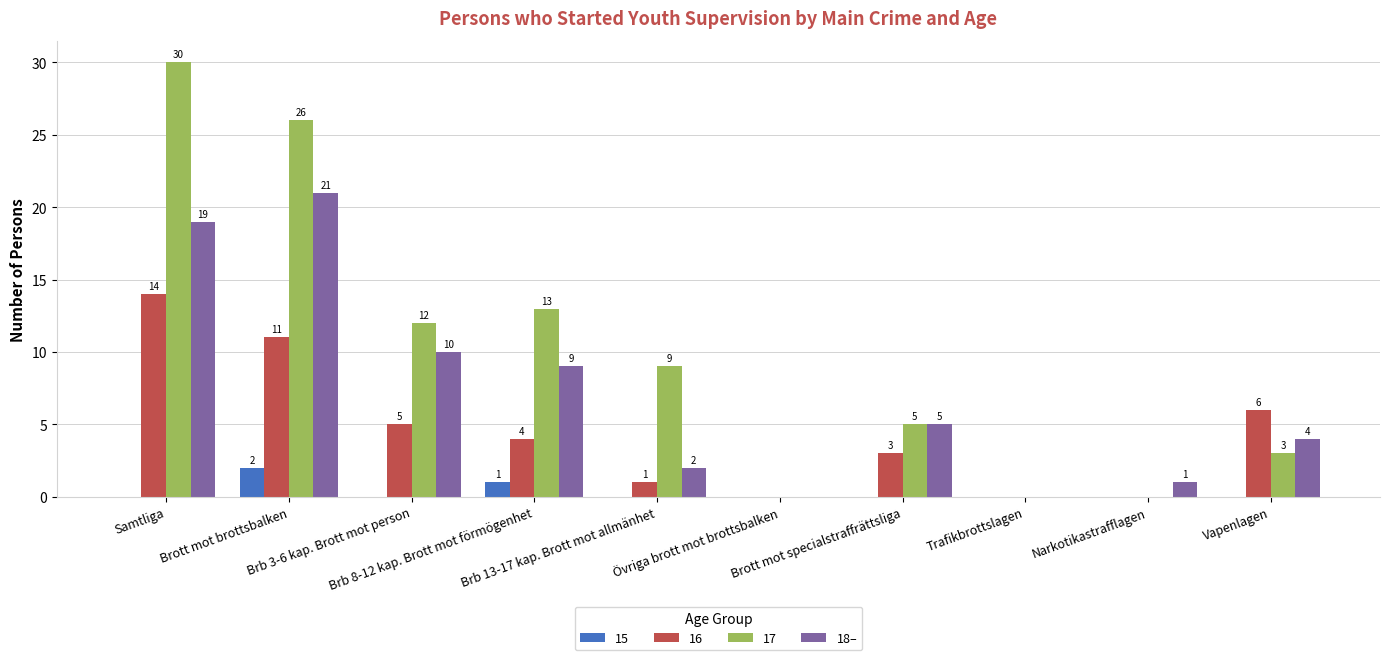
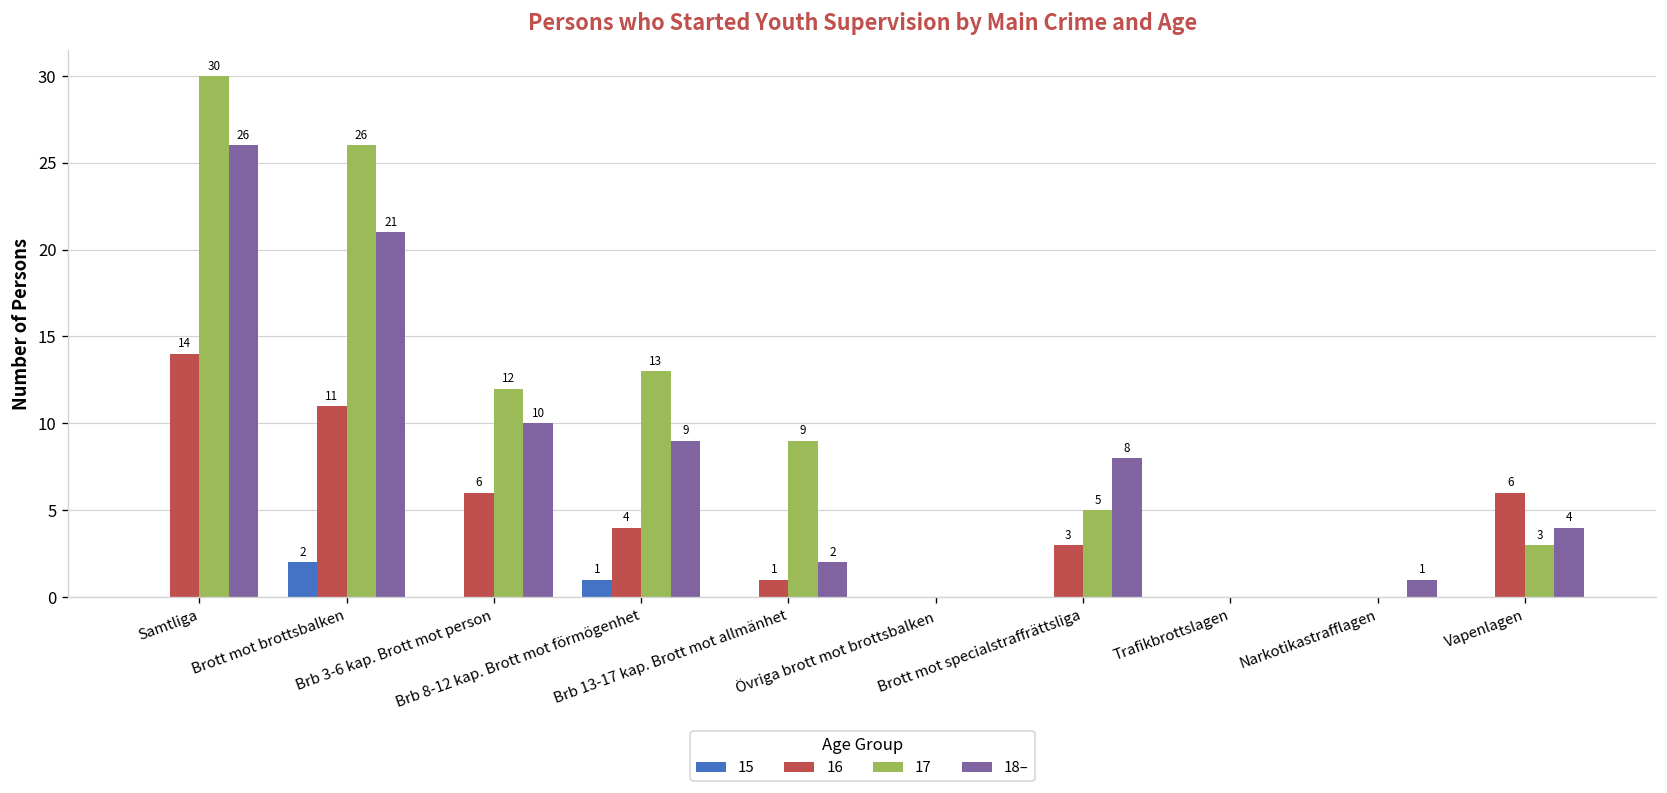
  {
    "15": {
      "Brott mot brottsbalken": 2,
      "Brb 8-12 kap. Brott mot förmögenhet": 1
    },
    "16": {
      "Samtliga": 14,
      "Brott mot brottsbalken": 11,
-     "Brb 3-6 kap. Brott mot person": 5,
+     "Brb 3-6 kap. Brott mot person": 6,
      "Brb 8-12 kap. Brott mot förmögenhet": 4,
      "Brb 13-17 kap. Brott mot allmänhet": 1,
      "Brott mot specialstraffrättsliga": 3,
      "Vapenlagen": 6
    },
    "17": {
      "Samtliga": 30,
      "Brott mot brottsbalken": 26,
      "Brb 3-6 kap. Brott mot person": 12,
      "Brb 8-12 kap. Brott mot förmögenhet": 13,
      "Brb 13-17 kap. Brott mot allmänhet": 9,
      "Brott mot specialstraffrättsliga": 5,
      "Vapenlagen": 3
    },
    "18–": {
-     "Samtliga": 19,
+     "Samtliga": 26,
      "Brott mot brottsbalken": 21,
      "Brb 3-6 kap. Brott mot person": 10,
      "Brb 8-12 kap. Brott mot förmögenhet": 9,
      "Brb 13-17 kap. Brott mot allmänhet": 2,
-     "Brott mot specialstraffrättsliga": 5,
+     "Brott mot specialstraffrättsliga": 8,
      "Narkotikastrafflagen": 1,
      "Vapenlagen": 4
    }
  }
